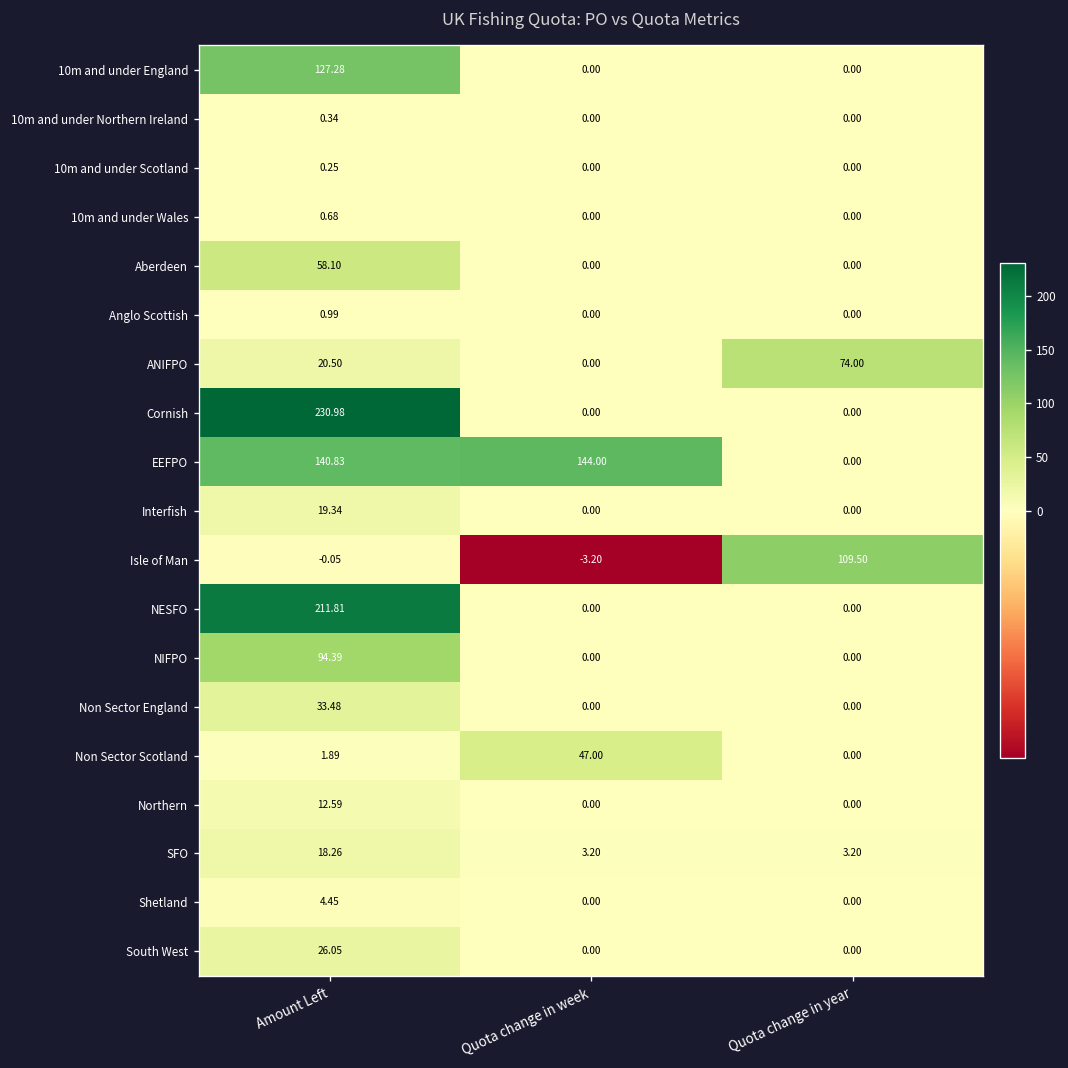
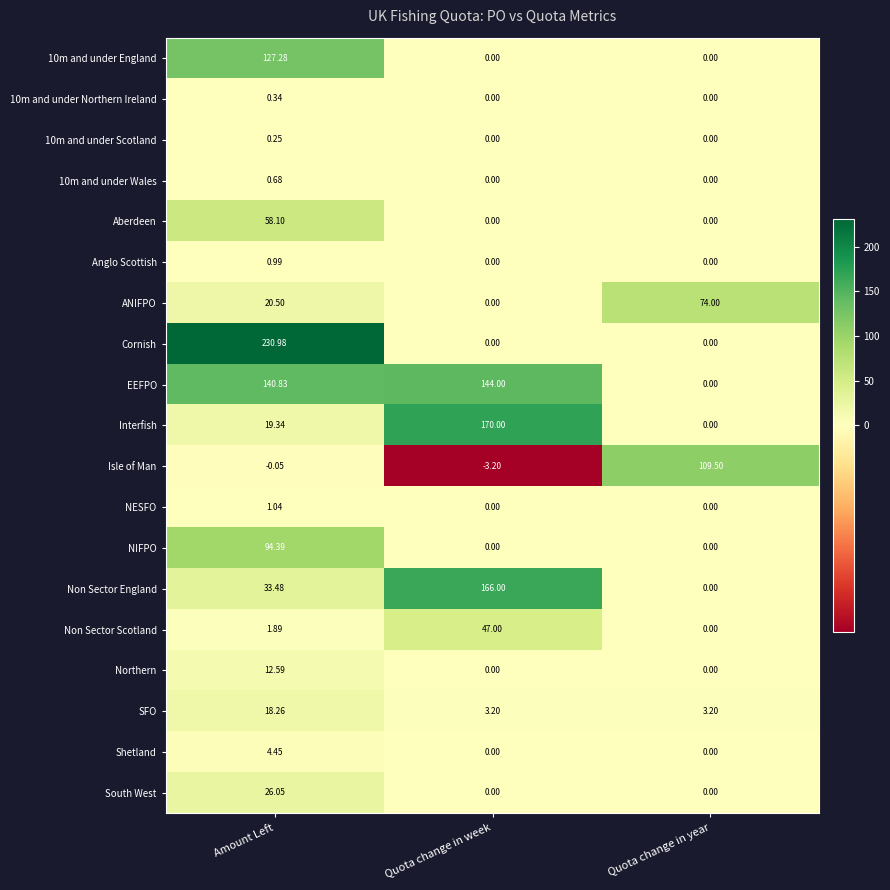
  {
    "10m and under England": {
      "Amount Left": 127.28,
      "Quota change in week": 0.00,
      "Quota change in year": 0.00
    },
    "10m and under Northern Ireland": {
      "Amount Left": 0.34,
      "Quota change in week": 0.00,
      "Quota change in year": 0.00
    },
    "10m and under Scotland": {
      "Amount Left": 0.25,
      "Quota change in week": 0.00,
      "Quota change in year": 0.00
    },
    "10m and under Wales": {
      "Amount Left": 0.68,
      "Quota change in week": 0.00,
      "Quota change in year": 0.00
    },
    "Aberdeen": {
      "Amount Left": 58.10,
      "Quota change in week": 0.00,
      "Quota change in year": 0.00
    },
    "Anglo Scottish": {
      "Amount Left": 0.99,
      "Quota change in week": 0.00,
      "Quota change in year": 0.00
    },
    "ANIFPO": {
      "Amount Left": 20.50,
      "Quota change in week": 0.00,
      "Quota change in year": 74.00
    },
    "Cornish": {
      "Amount Left": 230.98,
      "Quota change in week": 0.00,
      "Quota change in year": 0.00
    },
    "EEFPO": {
      "Amount Left": 140.83,
      "Quota change in week": 144.00,
      "Quota change in year": 0.00
    },
    "Interfish": {
      "Amount Left": 19.34,
-     "Quota change in week": 0.00,
+     "Quota change in week": 170.00,
      "Quota change in year": 0.00
    },
    "Isle of Man": {
      "Amount Left": -0.05,
      "Quota change in week": -3.20,
      "Quota change in year": 109.50
    },
    "NESFO": {
-     "Amount Left": 211.81,
+     "Amount Left": 1.04,
      "Quota change in week": 0.00,
      "Quota change in year": 0.00
    },
    "NIFPO": {
      "Amount Left": 94.39,
      "Quota change in week": 0.00,
      "Quota change in year": 0.00
    },
    "Non Sector England": {
      "Amount Left": 33.48,
-     "Quota change in week": 0.00,
+     "Quota change in week": 166.00,
      "Quota change in year": 0.00
    },
    "Non Sector Scotland": {
      "Amount Left": 1.89,
      "Quota change in week": 47.00,
      "Quota change in year": 0.00
    },
    "Northern": {
      "Amount Left": 12.59,
      "Quota change in week": 0.00,
      "Quota change in year": 0.00
    },
    "SFO": {
      "Amount Left": 18.26,
      "Quota change in week": 3.20,
      "Quota change in year": 3.20
    },
    "Shetland": {
      "Amount Left": 4.45,
      "Quota change in week": 0.00,
      "Quota change in year": 0.00
    },
    "South West": {
      "Amount Left": 26.05,
      "Quota change in week": 0.00,
      "Quota change in year": 0.00
    }
  }
